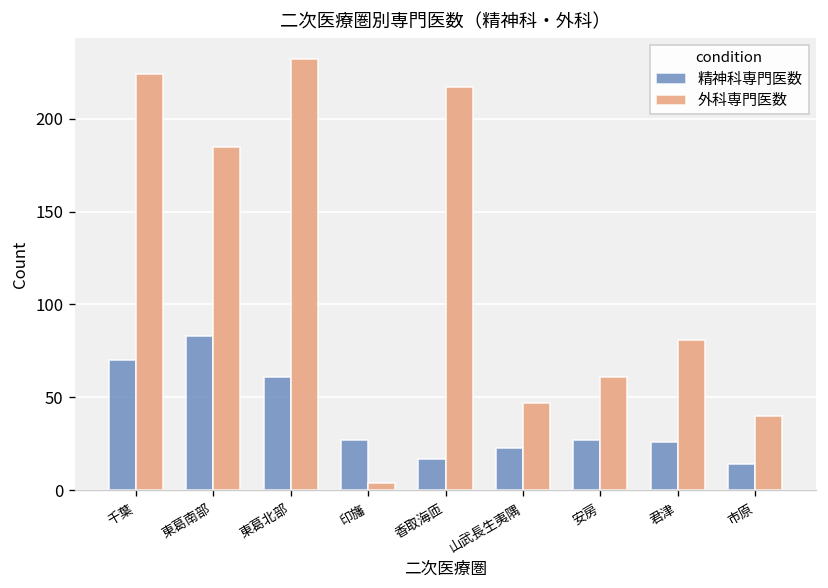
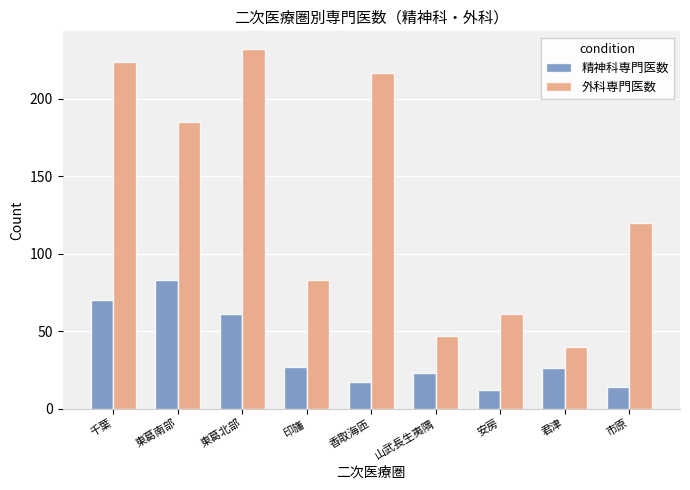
  {
    "精神科専門医数": {
      "千葉": 70,
      "東葛南部": 83,
      "東葛北部": 61,
      "印旛": 27,
      "香取海匝": 17,
      "山武長生夷隅": 23,
-     "安房": 27,
+     "安房": 12,
      "君津": 26,
      "市原": 14
    },
    "外科専門医数": {
      "千葉": 224,
      "東葛南部": 185,
      "東葛北部": 232,
-     "印旛": 4,
+     "印旛": 83,
      "香取海匝": 217,
      "山武長生夷隅": 47,
      "安房": 61,
-     "君津": 81,
-     "市原": 40
+     "君津": 40,
+     "市原": 120
    }
  }
